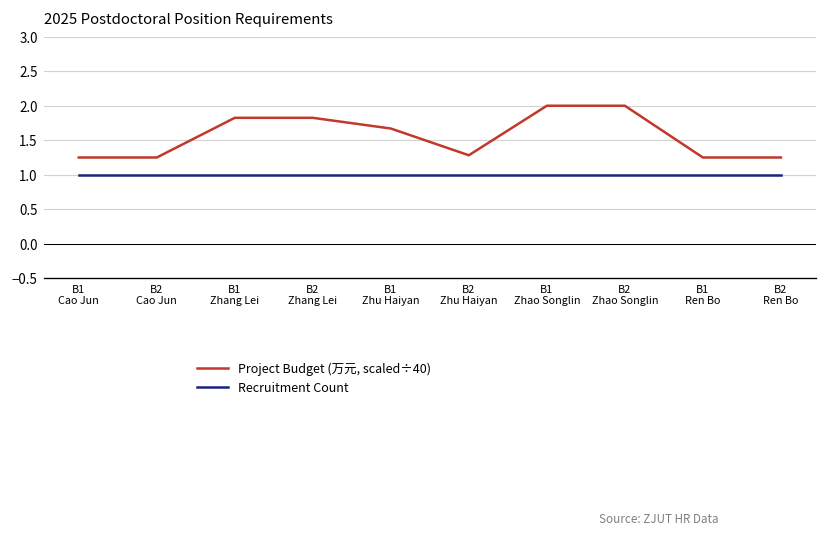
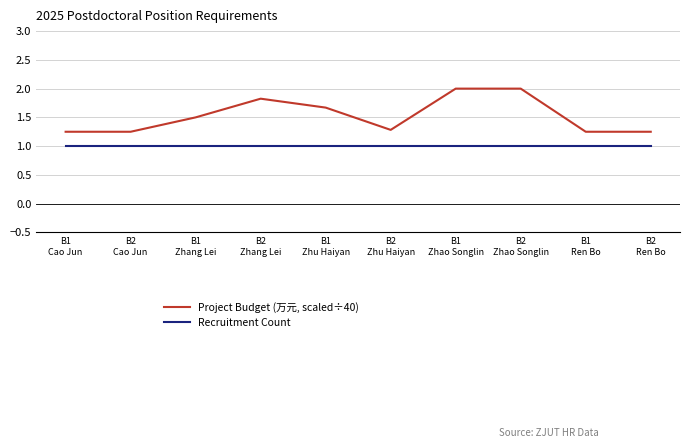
  {
    "Project Budget (万元, scaled÷40)": {
      "B1 Cao Jun": 1.3,
      "B2 Cao Jun": 1.3,
-     "B1 Zhang Lei": 1.8,
+     "B1 Zhang Lei": 1.5,
      "B2 Zhang Lei": 1.8,
      "B1 Zhu Haiyan": 1.7,
      "B2 Zhu Haiyan": 1.3,
      "B1 Zhao Songlin": 2.0,
      "B2 Zhao Songlin": 2.0,
      "B1 Ren Bo": 1.3,
      "B2 Ren Bo": 1.3
    },
    "Recruitment Count": {
      "B1 Cao Jun": 1.0,
      "B2 Cao Jun": 1.0,
      "B1 Zhang Lei": 1.0,
      "B2 Zhang Lei": 1.0,
      "B1 Zhu Haiyan": 1.0,
      "B2 Zhu Haiyan": 1.0,
      "B1 Zhao Songlin": 1.0,
      "B2 Zhao Songlin": 1.0,
      "B1 Ren Bo": 1.0,
      "B2 Ren Bo": 1.0
    }
  }
